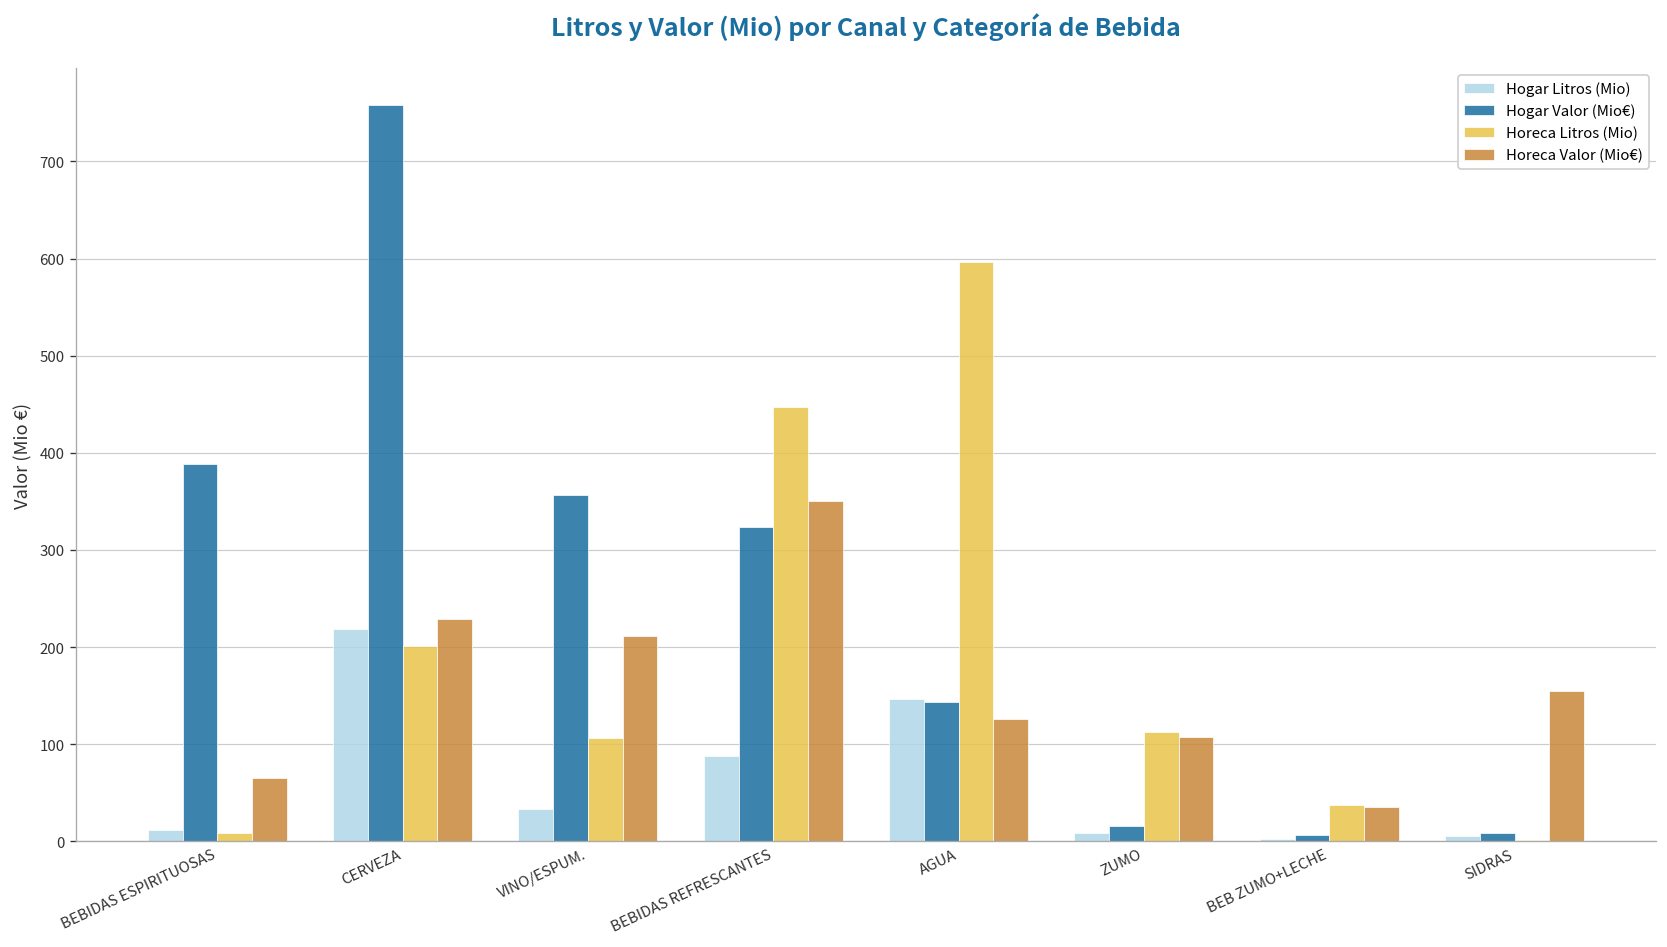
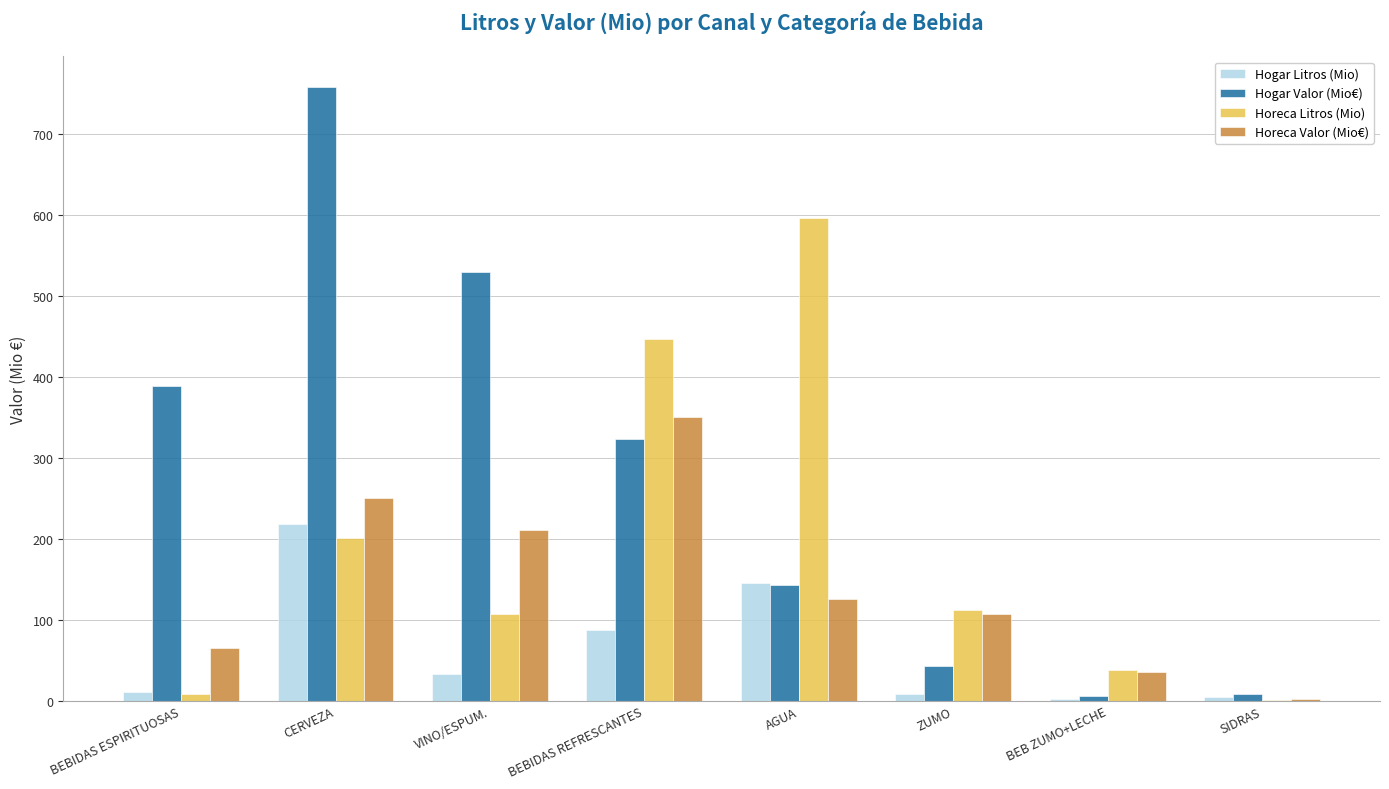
  {
    "Hogar Litros (Mio)": {
      "BEBIDAS ESPIRITUOSAS": 10,
      "CERVEZA": 220,
      "VINO/ESPUM.": 30,
      "BEBIDAS REFRESCANTES": 90,
      "AGUA": 150,
      "ZUMO": 10,
      "SIDRAS": 0
    },
    "Hogar Valor (Mio€)": {
      "BEBIDAS ESPIRITUOSAS": 390,
      "CERVEZA": 760,
-     "VINO/ESPUM.": 360,
+     "VINO/ESPUM.": 530,
      "BEBIDAS REFRESCANTES": 320,
      "AGUA": 140,
-     "ZUMO": 20,
+     "ZUMO": 40,
      "BEB ZUMO+LECHE": 10,
      "SIDRAS": 10
    },
    "Horeca Litros (Mio)": {
      "BEBIDAS ESPIRITUOSAS": 10,
      "CERVEZA": 200,
      "VINO/ESPUM.": 110,
      "BEBIDAS REFRESCANTES": 450,
      "AGUA": 600,
      "ZUMO": 110,
      "BEB ZUMO+LECHE": 40
    },
    "Horeca Valor (Mio€)": {
      "BEBIDAS ESPIRITUOSAS": 70,
-     "CERVEZA": 230,
+     "CERVEZA": 250,
      "VINO/ESPUM.": 210,
      "BEBIDAS REFRESCANTES": 350,
      "AGUA": 130,
      "ZUMO": 110,
      "BEB ZUMO+LECHE": 40,
-     "SIDRAS": 160
+     "SIDRAS": 0
    }
  }
